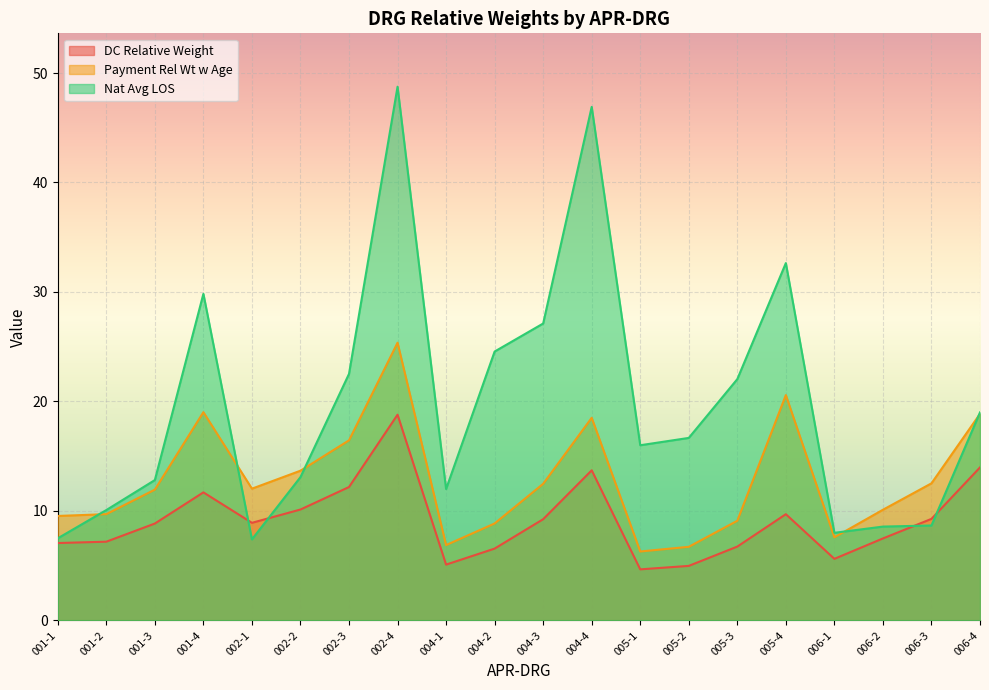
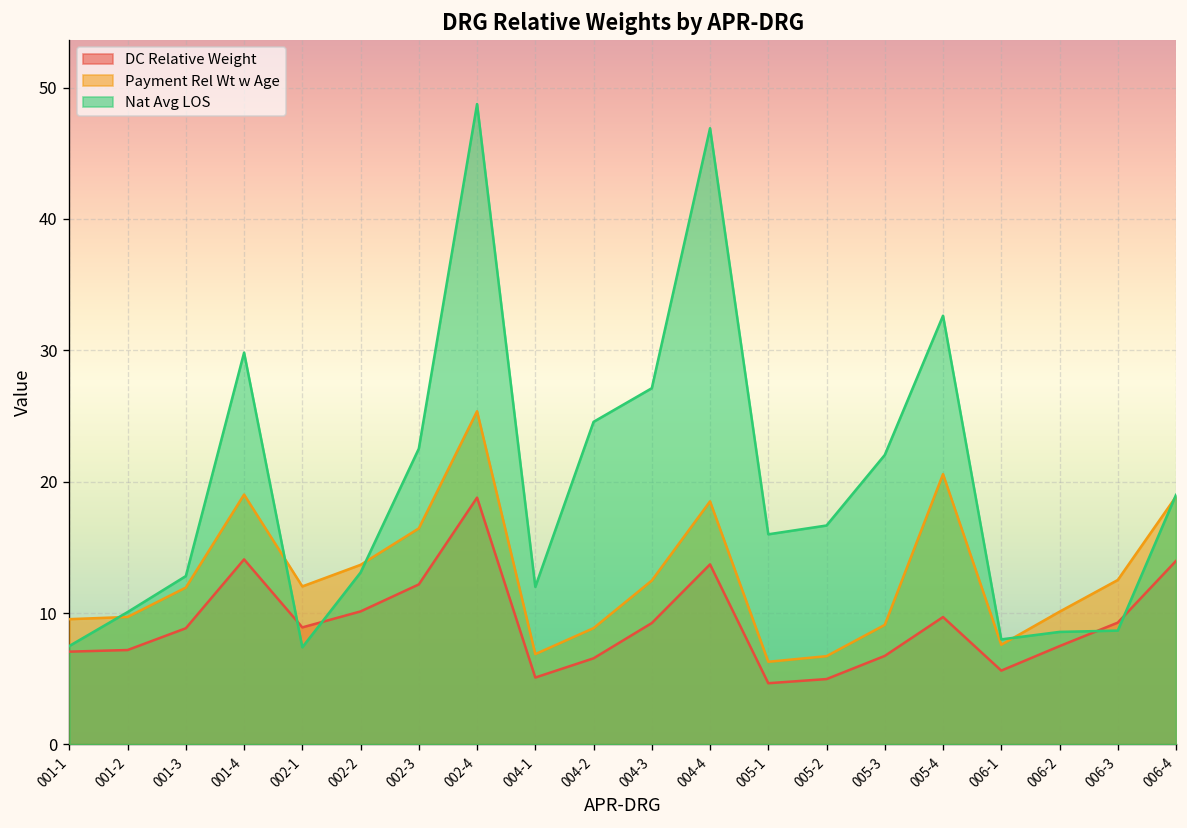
  {
    "DC Relative Weight": {
      "001-1": 7.1,
      "001-2": 7.2,
      "001-3": 8.8,
-     "001-4": 11.7,
+     "001-4": 14.1,
      "002-1": 8.9,
      "002-2": 10.1,
      "002-3": 12.2,
      "002-4": 18.8,
      "004-1": 5.1,
      "004-2": 6.6,
      "004-3": 9.2,
      "004-4": 13.7,
      "005-1": 4.7,
      "005-2": 5.0,
      "005-3": 6.7,
      "005-4": 9.7,
      "006-1": 5.6,
      "006-2": 7.5,
      "006-3": 9.3,
      "006-4": 14.0
    },
    "Payment Rel Wt w Age": {
      "001-1": 9.5,
      "001-2": 9.7,
      "001-3": 11.9,
      "001-4": 19.0,
      "002-1": 12.0,
      "002-2": 13.7,
      "002-3": 16.4,
      "002-4": 25.4,
      "004-1": 6.9,
      "004-2": 8.9,
      "004-3": 12.5,
      "004-4": 18.5,
      "005-1": 6.3,
      "005-2": 6.7,
      "005-3": 9.1,
      "005-4": 20.6,
      "006-1": 7.6,
      "006-2": 10.1,
      "006-3": 12.5
    },
    "Nat Avg LOS": {
      "001-1": 7.5,
      "001-2": 10.1,
      "001-3": 12.8,
      "001-4": 29.8,
      "002-1": 7.4,
      "002-2": 13.1,
      "002-3": 22.5,
      "002-4": 48.8,
      "004-1": 12.0,
      "004-2": 24.6,
      "004-3": 27.1,
      "004-4": 46.9,
      "005-1": 16.0,
      "005-2": 16.7,
      "005-3": 22.0,
      "005-4": 32.6,
      "006-1": 8.0,
      "006-2": 8.6,
      "006-3": 8.7
    }
  }
